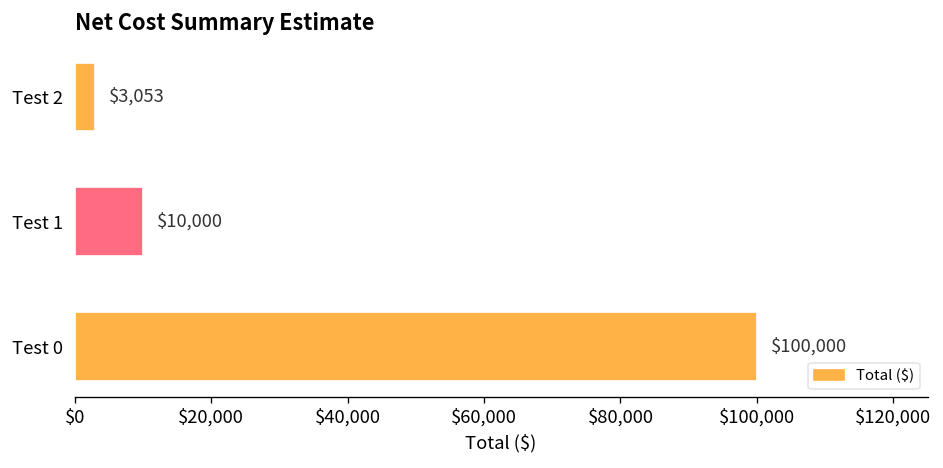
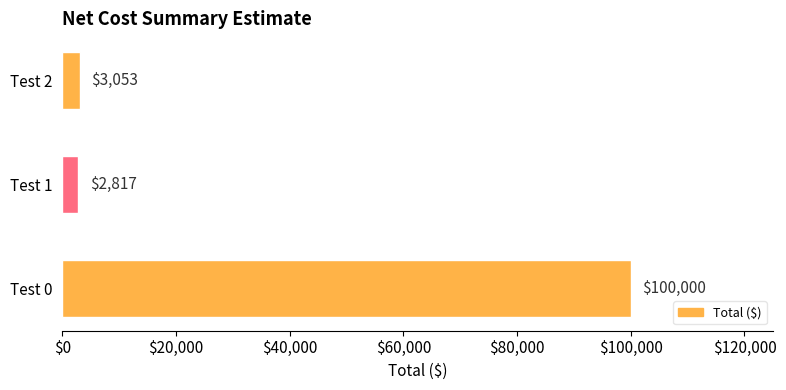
  {
    "Test 2": "$3,053",
-   "Test 1": "$10,000",
+   "Test 1": "$2,817",
    "Test 0": "$100,000"
  }
